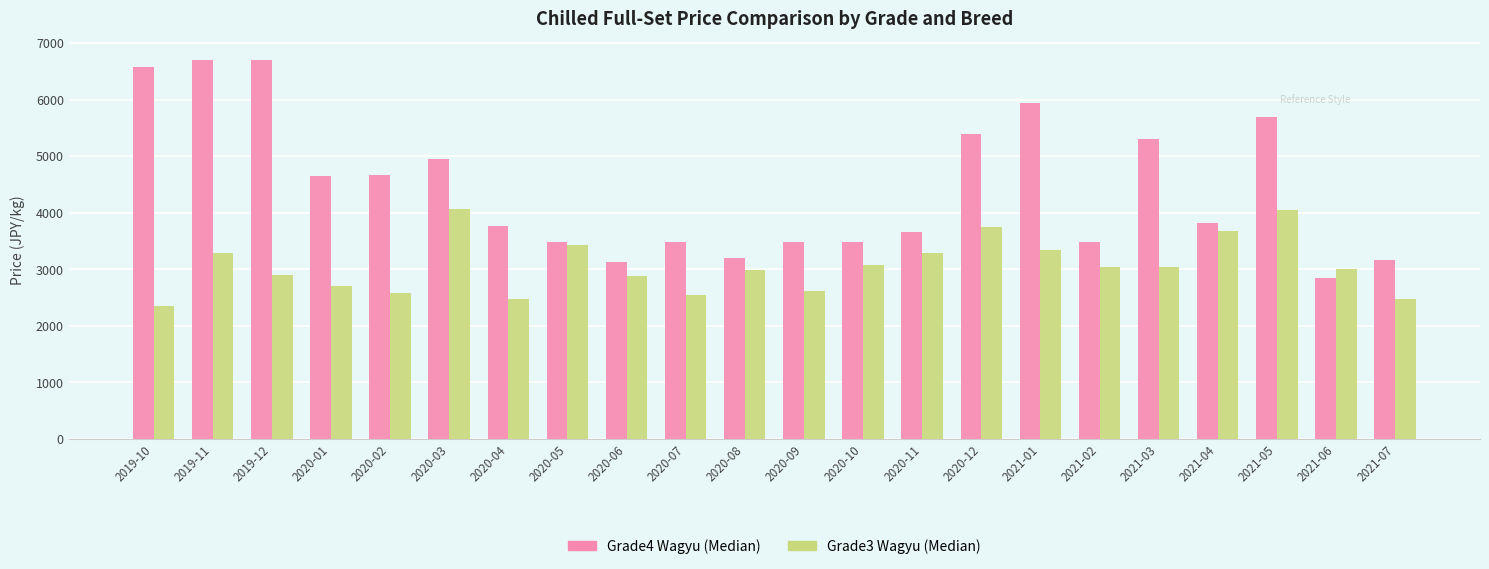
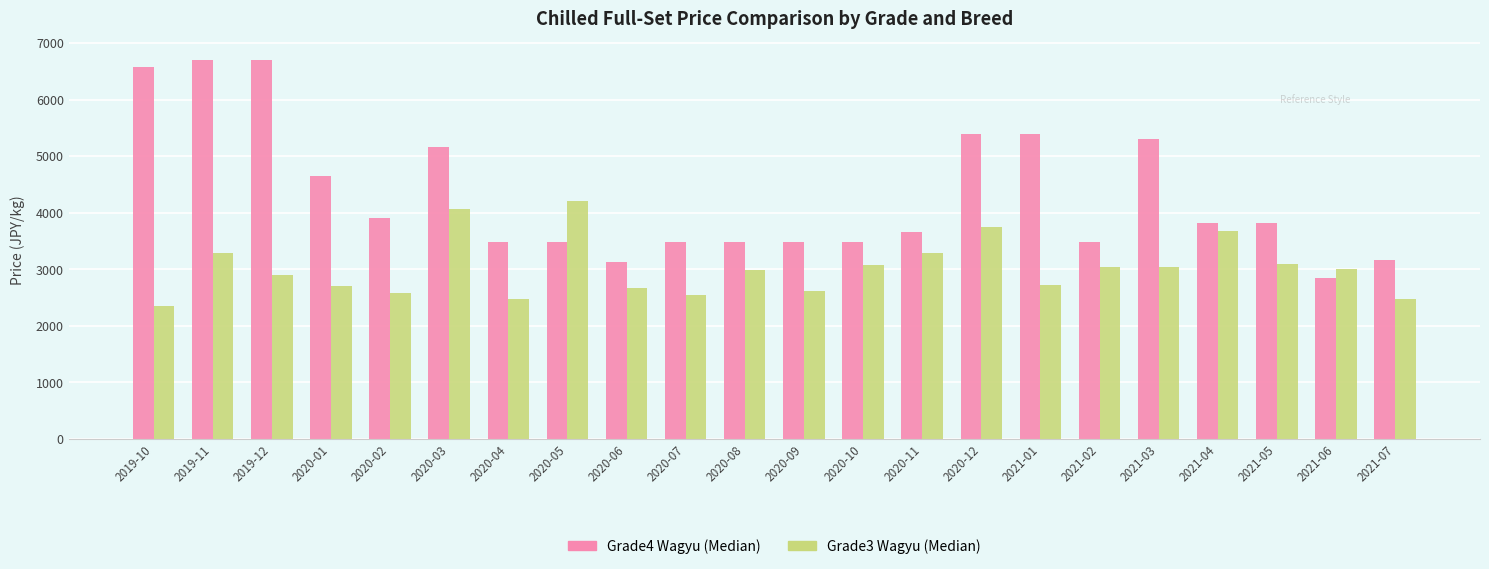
  {
    "Grade4 Wagyu (Median)": {
      "2019-10": 6600,
      "2019-11": 6700,
      "2019-12": 6700,
      "2020-01": 4600,
-     "2020-02": 4700,
-     "2020-03": 5000,
-     "2020-04": 3800,
+     "2020-02": 3900,
+     "2020-03": 5200,
+     "2020-04": 3500,
      "2020-05": 3500,
      "2020-06": 3100,
      "2020-07": 3500,
-     "2020-08": 3200,
+     "2020-08": 3500,
      "2020-09": 3500,
      "2020-10": 3500,
      "2020-11": 3700,
      "2020-12": 5400,
-     "2021-01": 5900,
+     "2021-01": 5400,
      "2021-02": 3500,
      "2021-03": 5300,
      "2021-04": 3800,
-     "2021-05": 5700,
+     "2021-05": 3800,
      "2021-06": 2800,
      "2021-07": 3200
    },
    "Grade3 Wagyu (Median)": {
      "2019-10": 2300,
      "2019-11": 3300,
      "2019-12": 2900,
      "2020-01": 2700,
      "2020-02": 2600,
      "2020-03": 4100,
      "2020-04": 2500,
-     "2020-05": 3400,
-     "2020-06": 2900,
+     "2020-05": 4200,
+     "2020-06": 2700,
      "2020-07": 2600,
      "2020-08": 3000,
      "2020-09": 2600,
      "2020-10": 3100,
      "2020-11": 3300,
      "2020-12": 3700,
-     "2021-01": 3300,
+     "2021-01": 2700,
      "2021-02": 3000,
      "2021-03": 3000,
      "2021-04": 3700,
-     "2021-05": 4100,
+     "2021-05": 3100,
      "2021-06": 3000,
      "2021-07": 2500
    }
  }
